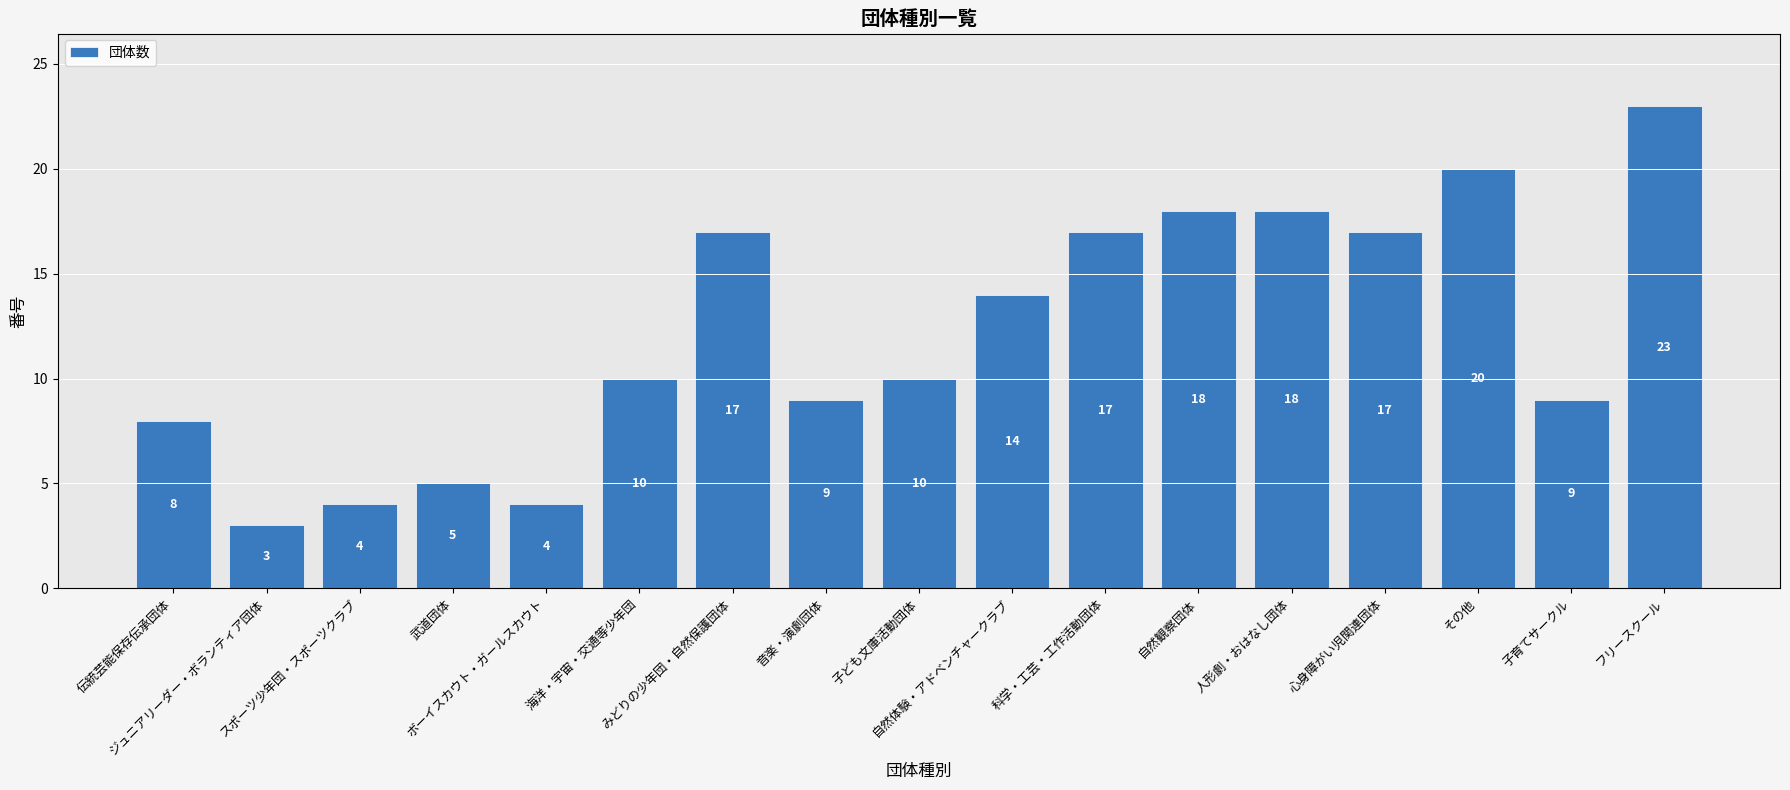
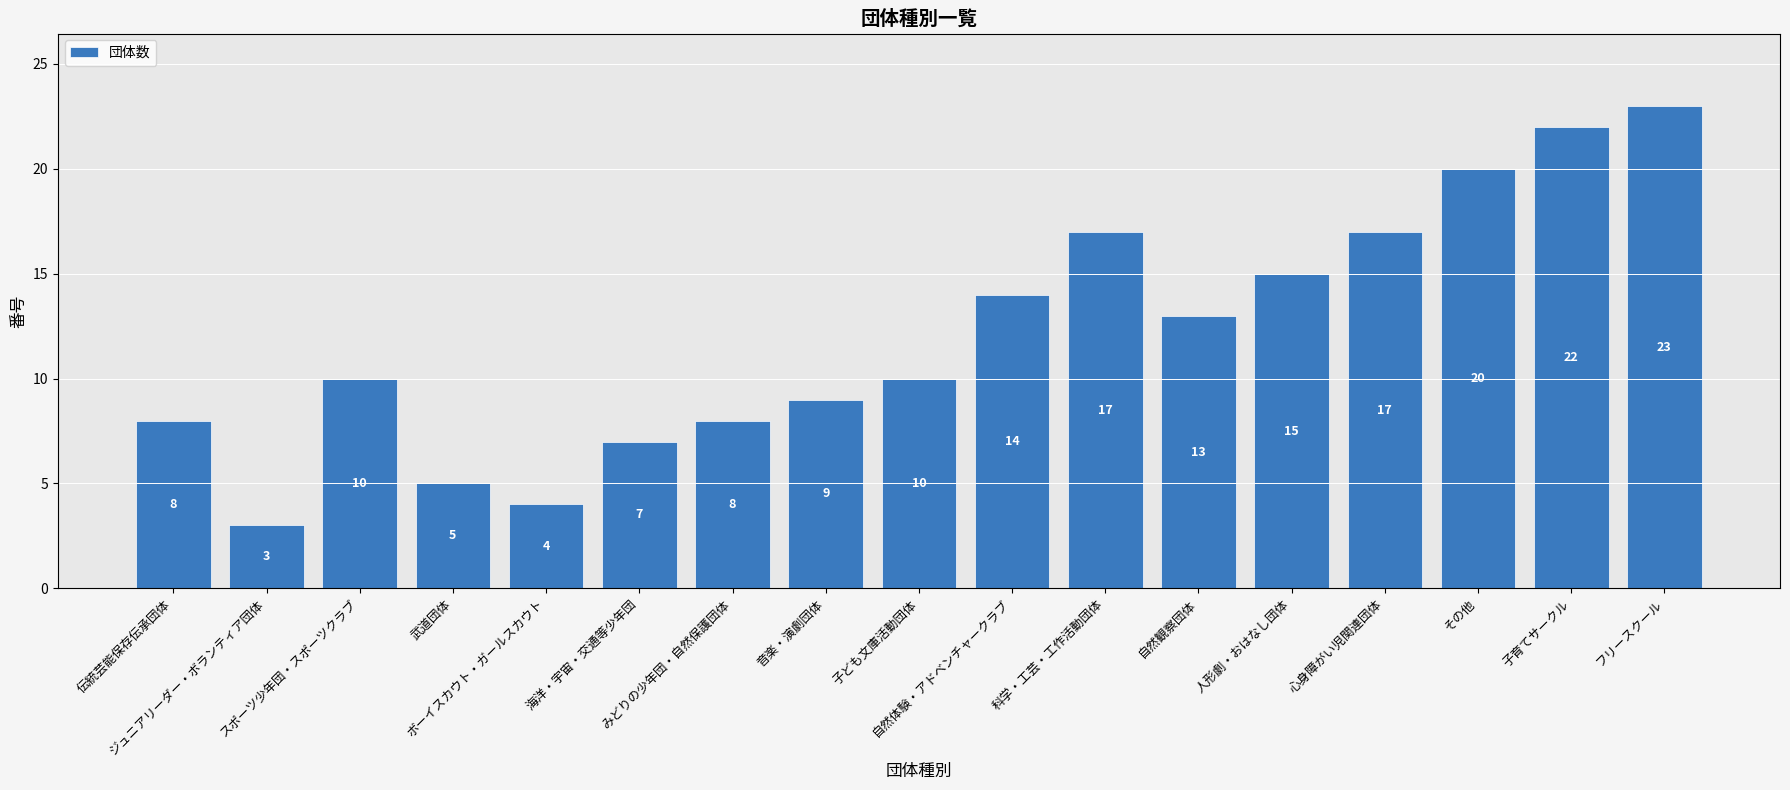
  {
    "伝統芸能保存伝承団体": 8,
    "ジュニアリーダー・ボランティア団体": 3,
-   "スポーツ少年団・スポーツクラブ": 4,
+   "スポーツ少年団・スポーツクラブ": 10,
    "武道団体": 5,
    "ボーイスカウト・ガールスカウト": 4,
-   "海洋・宇宙・交通等少年団": 10,
-   "みどりの少年団・自然保護団体": 17,
+   "海洋・宇宙・交通等少年団": 7,
+   "みどりの少年団・自然保護団体": 8,
    "音楽・演劇団体": 9,
    "子ども文庫活動団体": 10,
    "自然体験・アドベンチャークラブ": 14,
    "科学・工芸・工作活動団体": 17,
-   "自然観察団体": 18,
-   "人形劇・おはなし団体": 18,
+   "自然観察団体": 13,
+   "人形劇・おはなし団体": 15,
    "心身障がい児関連団体": 17,
    "その他": 20,
-   "子育てサークル": 9,
+   "子育てサークル": 22,
    "フリースクール": 23
  }
